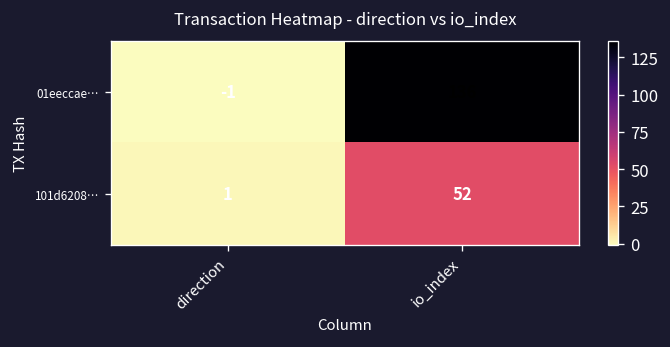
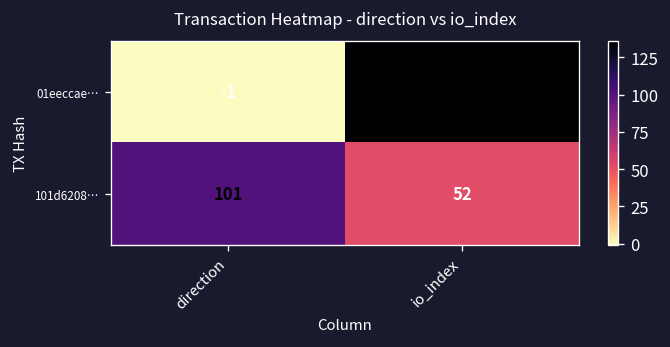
  {
    "01eeccae…": {
      "direction": -1
    },
    "101d6208…": {
-     "direction": 1,
+     "direction": 101,
      "io_index": 52
    }
  }
